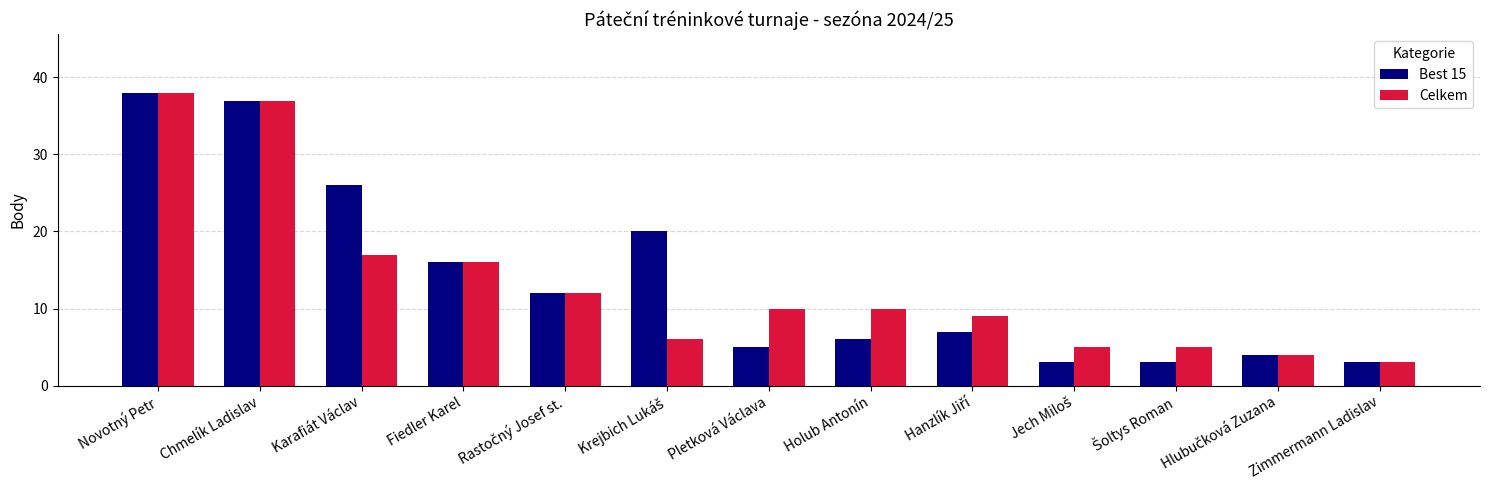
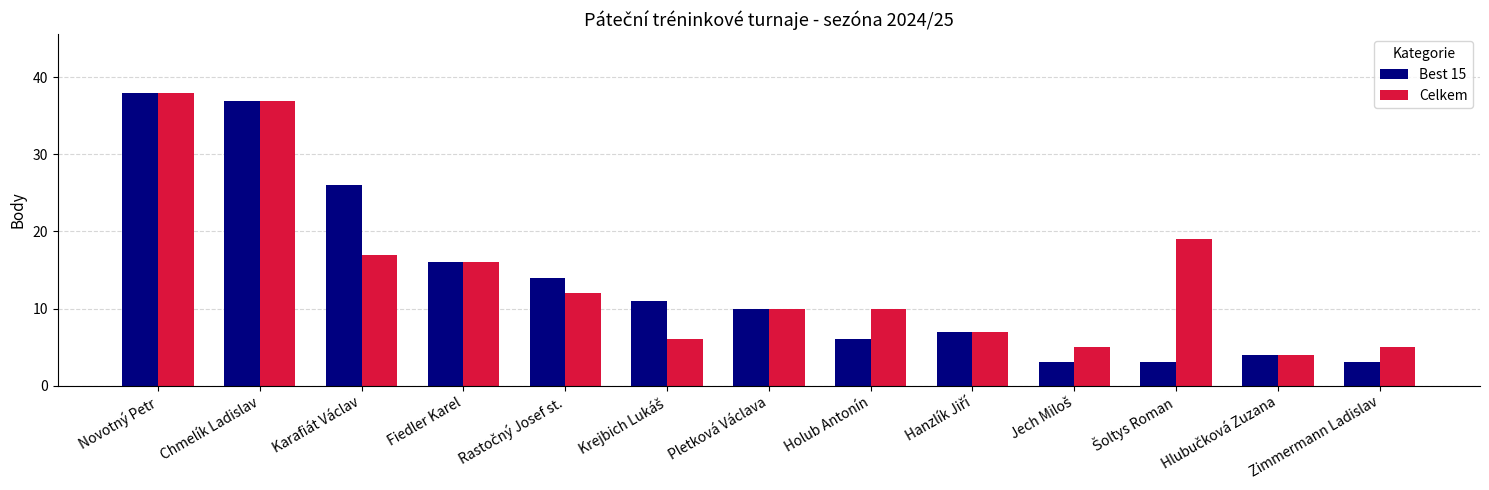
  {
    "Best 15": {
      "Novotný Petr": 38,
      "Chmelík Ladislav": 37,
      "Karafiát Václav": 26,
      "Fiedler Karel": 16,
-     "Rastočný Josef st.": 12,
-     "Krejbich Lukáš": 20,
-     "Pletková Václava": 5,
+     "Rastočný Josef st.": 14,
+     "Krejbich Lukáš": 11,
+     "Pletková Václava": 10,
      "Holub Antonín": 6,
      "Hanzlík Jiří": 7,
      "Jech Miloš": 3,
      "Šoltys Roman": 3,
      "Hlubučková Zuzana": 4,
      "Zimmermann Ladislav": 3
    },
    "Celkem": {
      "Novotný Petr": 38,
      "Chmelík Ladislav": 37,
      "Karafiát Václav": 17,
      "Fiedler Karel": 16,
      "Rastočný Josef st.": 12,
      "Krejbich Lukáš": 6,
      "Pletková Václava": 10,
      "Holub Antonín": 10,
-     "Hanzlík Jiří": 9,
+     "Hanzlík Jiří": 7,
      "Jech Miloš": 5,
-     "Šoltys Roman": 5,
+     "Šoltys Roman": 19,
      "Hlubučková Zuzana": 4,
-     "Zimmermann Ladislav": 3
+     "Zimmermann Ladislav": 5
    }
  }
